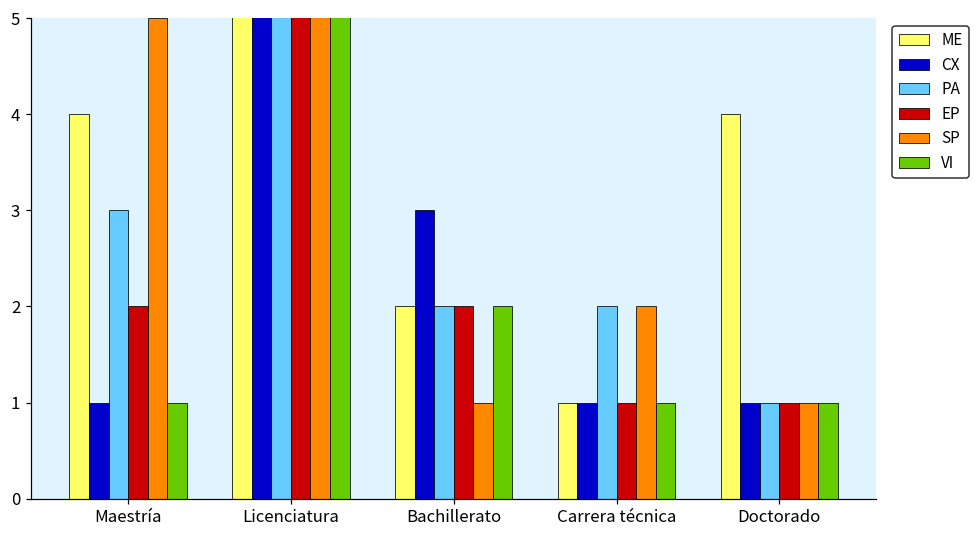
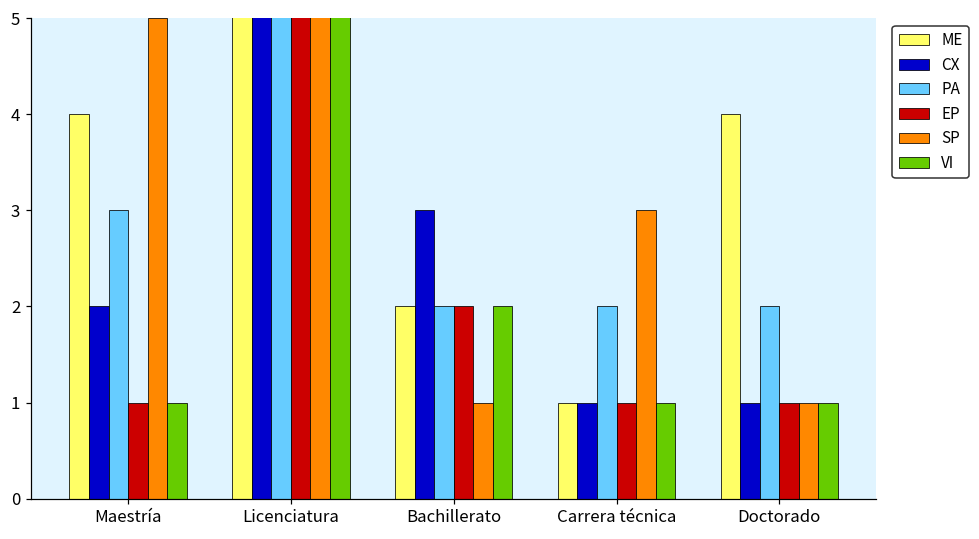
  {
    "ME": {
      "Maestría": 4,
      "Bachillerato": 2,
      "Carrera técnica": 1,
      "Doctorado": 4
    },
    "CX": {
-     "Maestría": 1,
+     "Maestría": 2,
      "Bachillerato": 3,
      "Carrera técnica": 1,
      "Doctorado": 1
    },
    "PA": {
      "Maestría": 3,
      "Bachillerato": 2,
      "Carrera técnica": 2,
-     "Doctorado": 1
+     "Doctorado": 2
    },
    "EP": {
-     "Maestría": 2,
+     "Maestría": 1,
      "Bachillerato": 2,
      "Carrera técnica": 1,
      "Doctorado": 1
    },
    "SP": {
      "Maestría": 5,
      "Bachillerato": 1,
-     "Carrera técnica": 2,
+     "Carrera técnica": 3,
      "Doctorado": 1
    },
    "VI": {
      "Maestría": 1,
      "Bachillerato": 2,
      "Carrera técnica": 1,
      "Doctorado": 1
    }
  }
